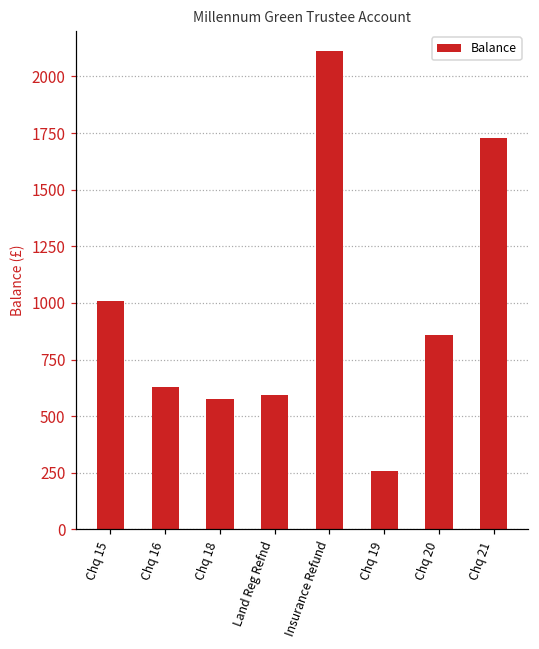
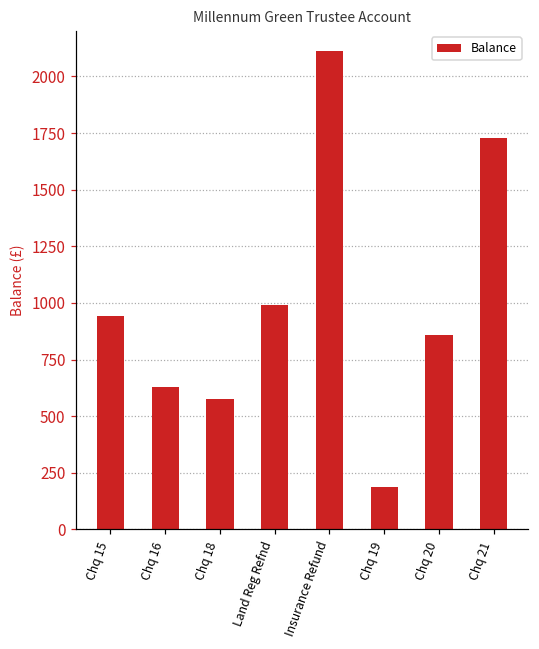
  {
-   "Chq 15": 1010,
+   "Chq 15": 940,
    "Chq 16": 630,
    "Chq 18": 570,
-   "Land Reg Refnd": 590,
+   "Land Reg Refnd": 990,
    "Insurance Refund": 2110,
-   "Chq 19": 260,
+   "Chq 19": 190,
    "Chq 20": 860,
    "Chq 21": 1730
  }
